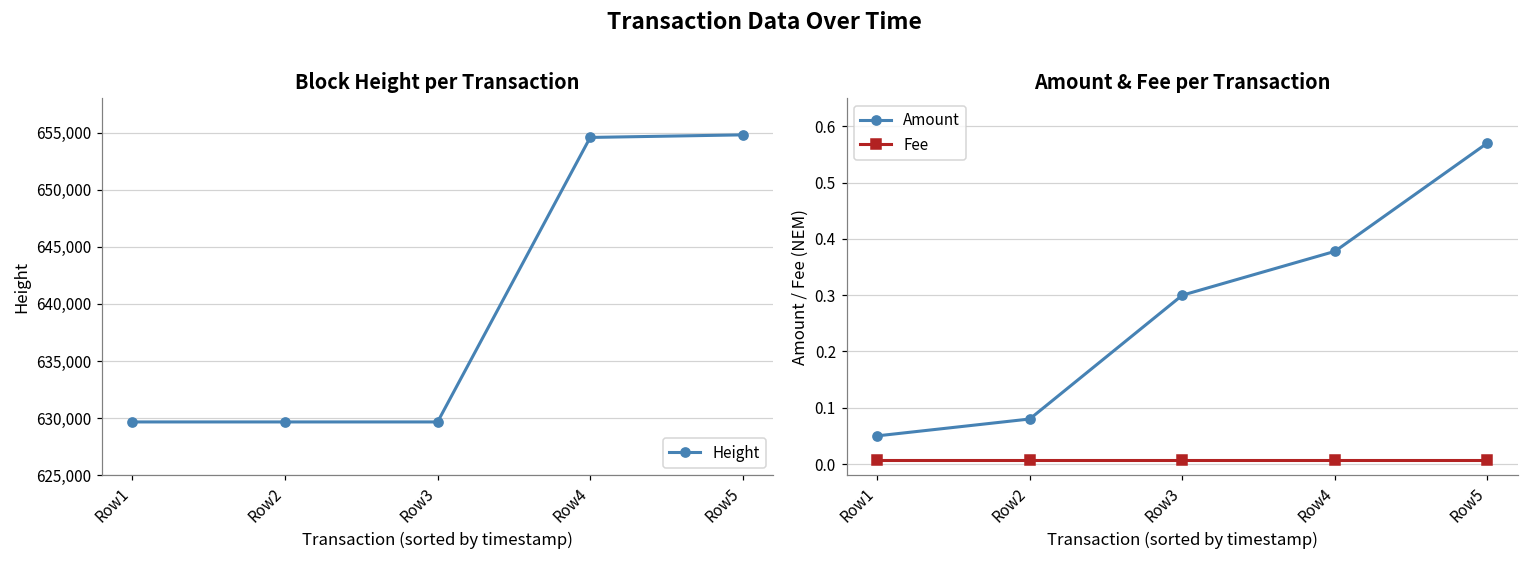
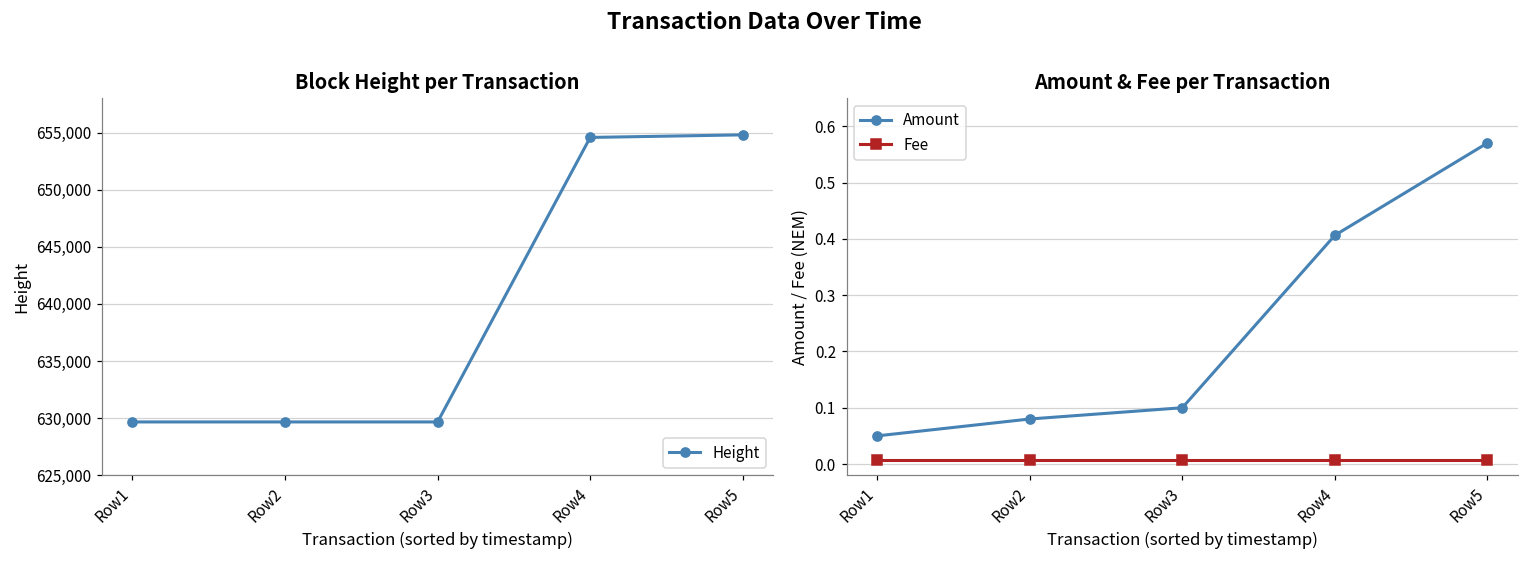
  {
    "Block Height per Transaction": {
      "Row1": "629,700",
      "Row2": "629,700",
      "Row3": "629,700",
      "Row4": "654,600",
      "Row5": "654,800"
    },
    "Amount & Fee per Transaction": {
      "Amount": {
        "Row1": "0.05",
        "Row2": "0.08",
-       "Row3": "0.3",
-       "Row4": "0.38",
+       "Row3": "0.1",
+       "Row4": "0.41",
        "Row5": "0.57"
      },
      "Fee": {
        "Row1": "0.01",
        "Row2": "0.01",
        "Row3": "0.01",
        "Row4": "0.01",
        "Row5": "0.01"
      }
    }
  }
